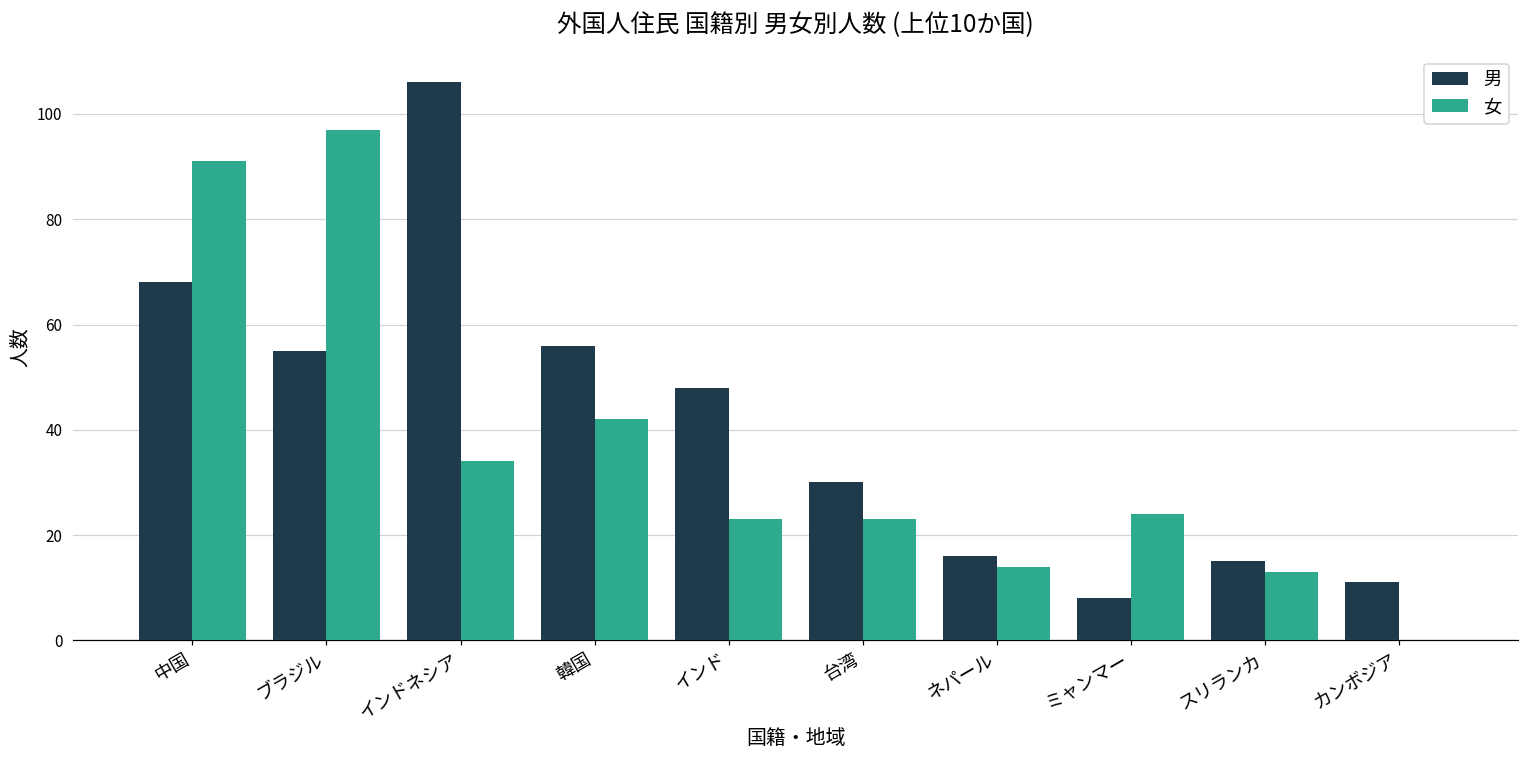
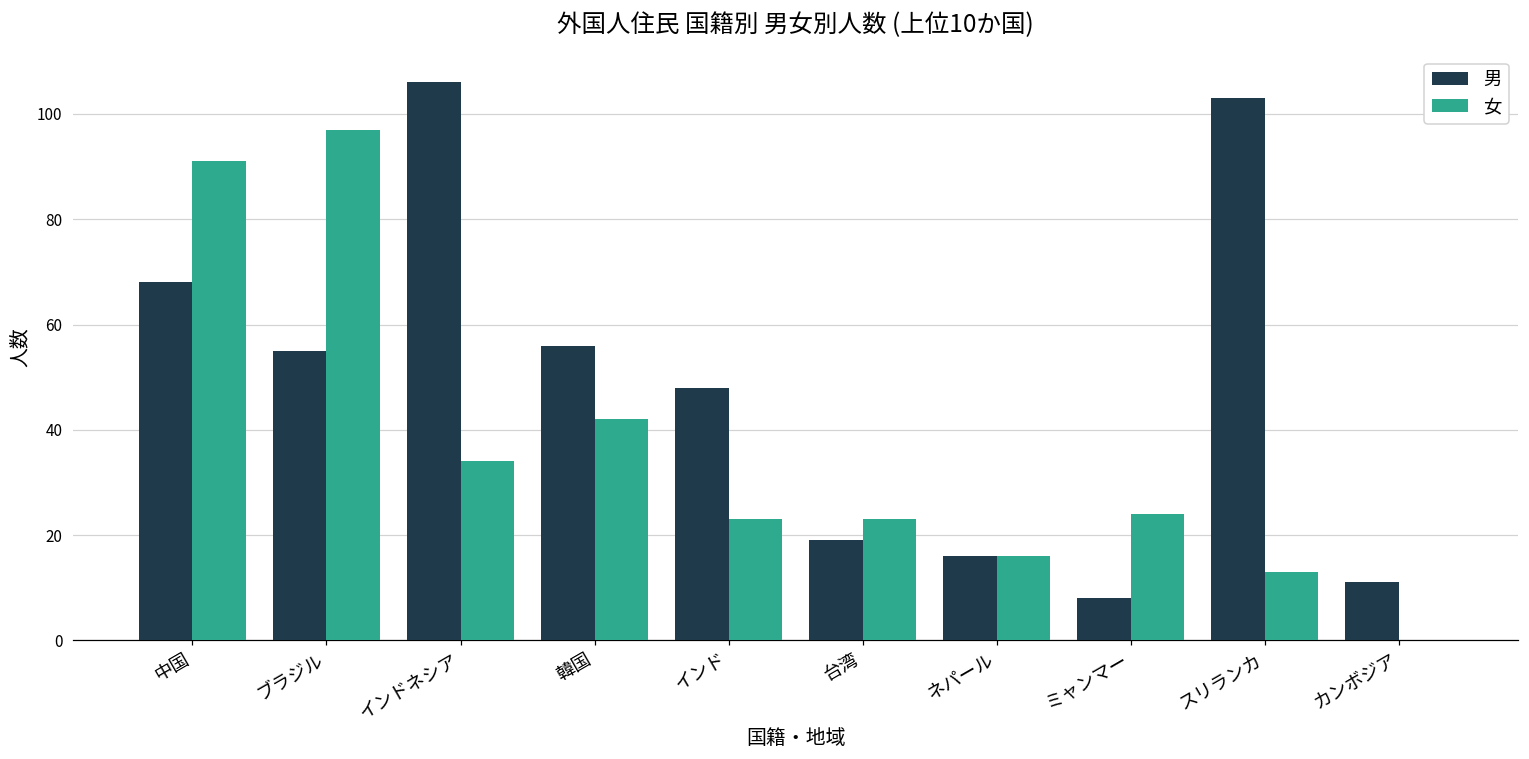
  {
    "男": {
      "中国": 68,
      "ブラジル": 55,
      "インドネシア": 106,
      "韓国": 56,
      "インド": 48,
-     "台湾": 30,
+     "台湾": 19,
      "ネパール": 16,
      "ミャンマー": 8,
-     "スリランカ": 15,
+     "スリランカ": 103,
      "カンボジア": 11
    },
    "女": {
      "中国": 91,
      "ブラジル": 97,
      "インドネシア": 34,
      "韓国": 42,
      "インド": 23,
      "台湾": 23,
-     "ネパール": 14,
+     "ネパール": 16,
      "ミャンマー": 24,
      "スリランカ": 13,
      "カンボジア": 0
    }
  }
